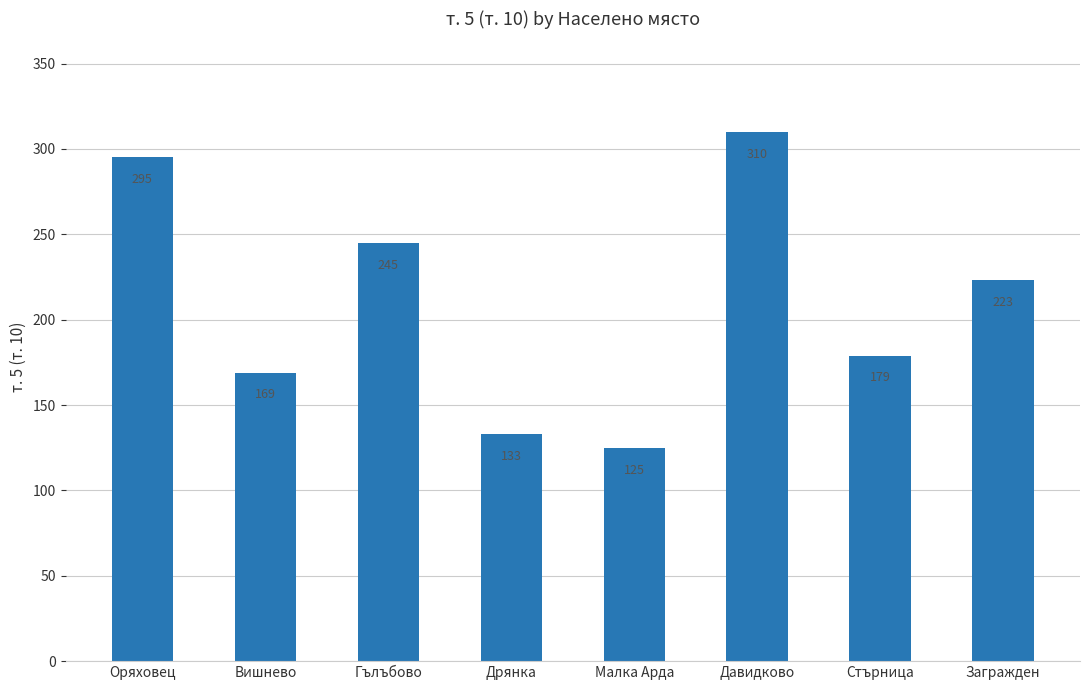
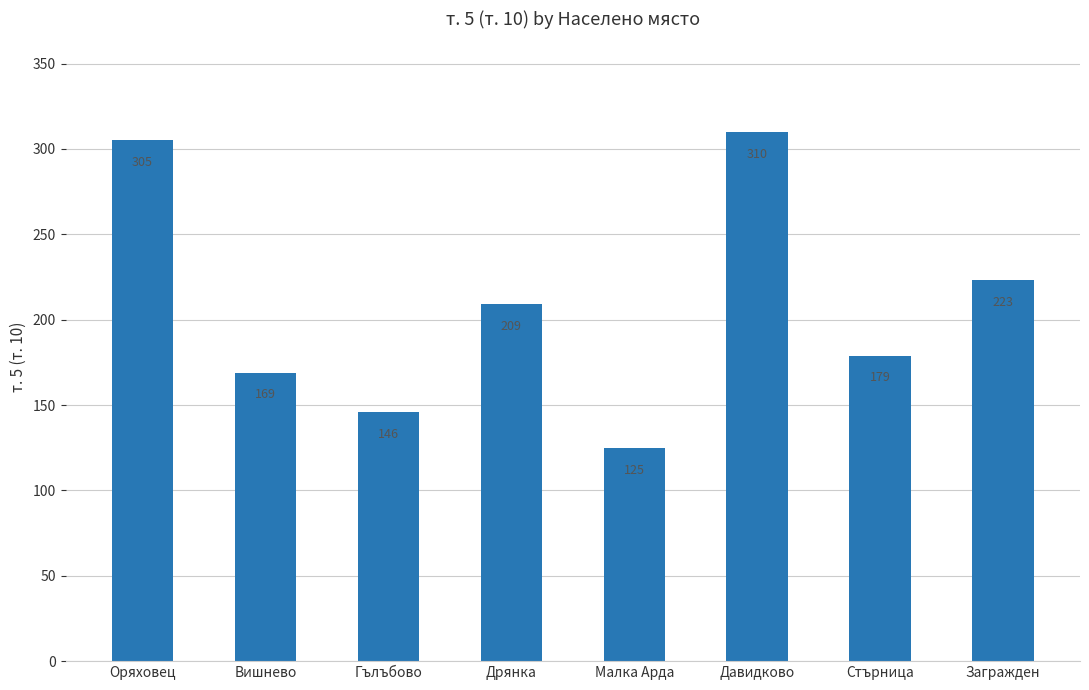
  {
-   "Оряховец": 295,
+   "Оряховец": 305,
    "Вишнево": 169,
-   "Гълъбово": 245,
-   "Дрянка": 133,
+   "Гълъбово": 146,
+   "Дрянка": 209,
    "Малка Арда": 125,
    "Давидково": 310,
    "Стърница": 179,
    "Загражден": 223
  }
